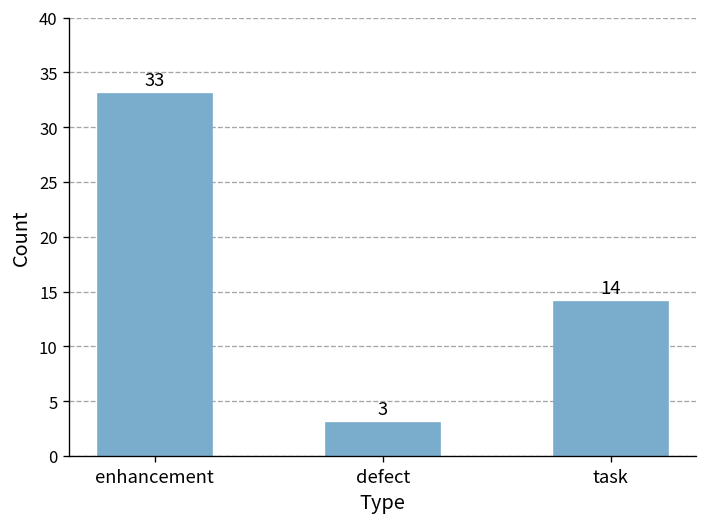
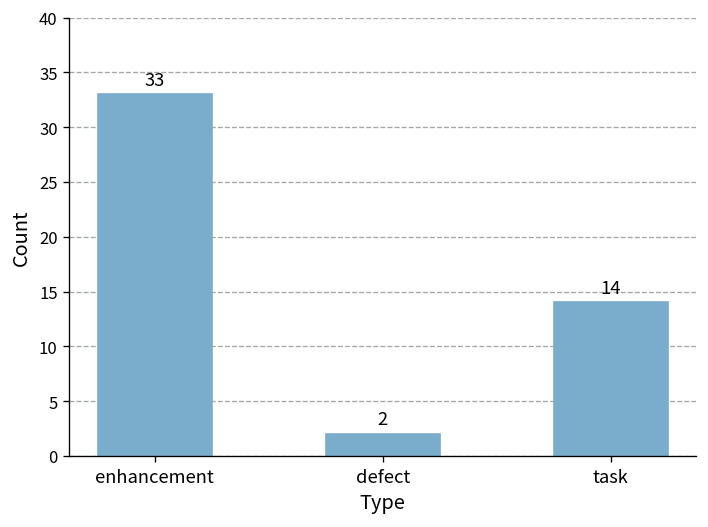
  {
    "enhancement": 33,
-   "defect": 3,
+   "defect": 2,
    "task": 14
  }
